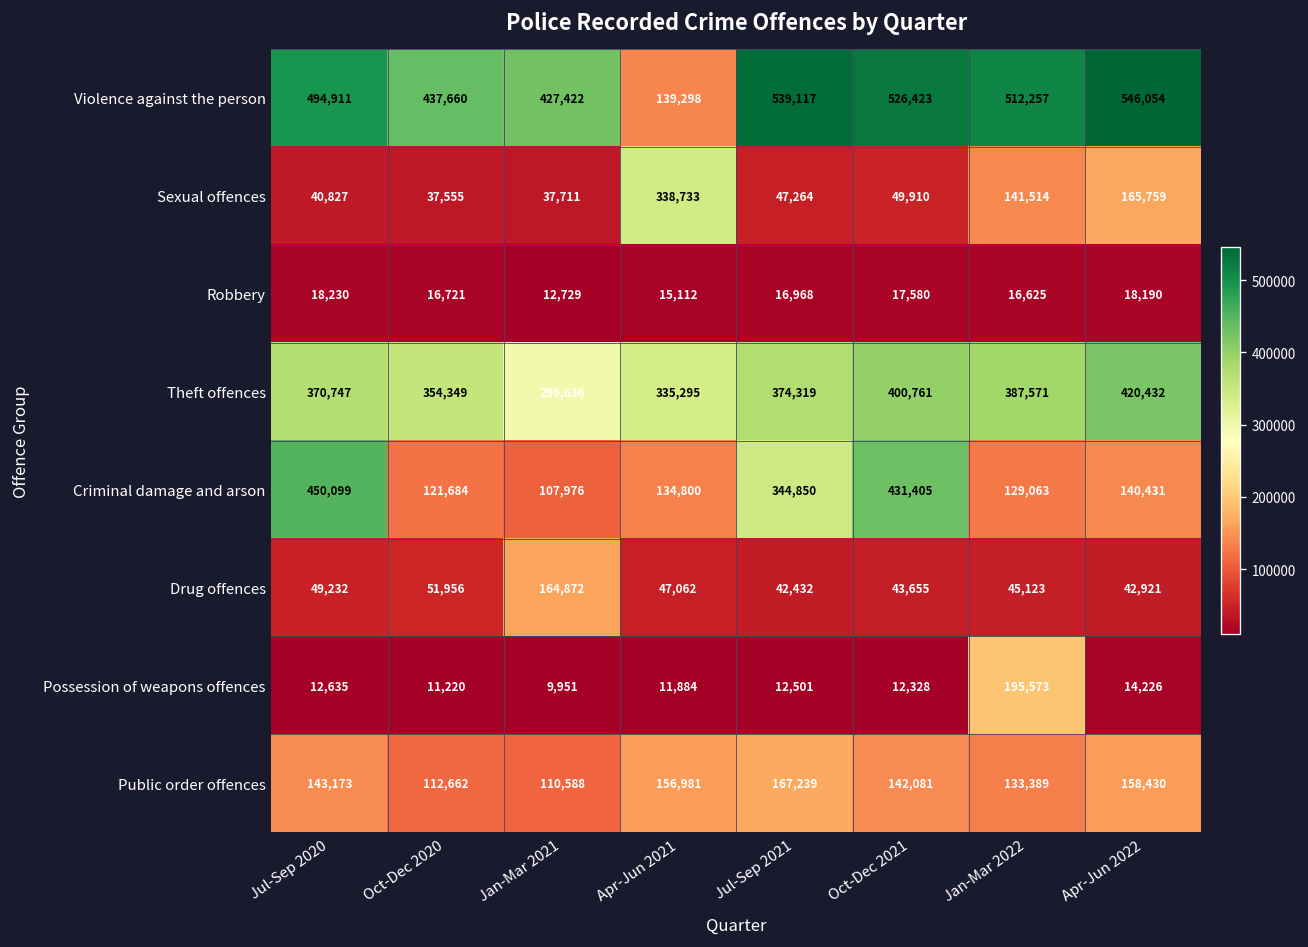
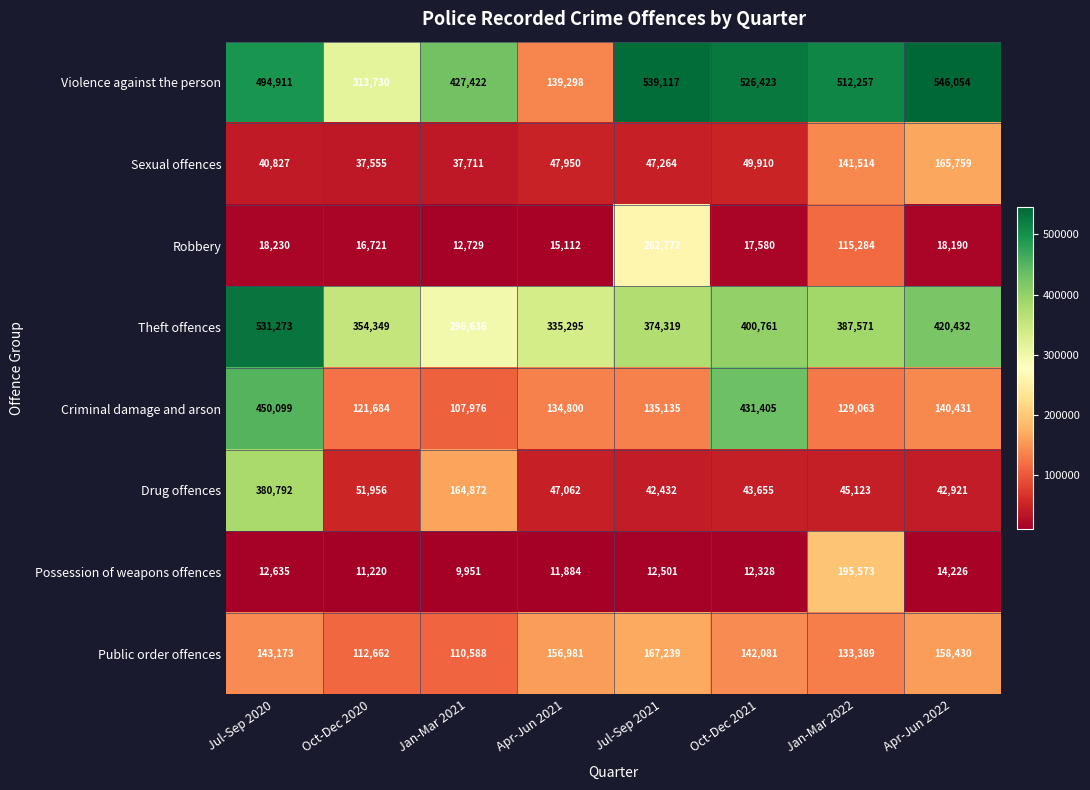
  {
    "Violence against the person": {
      "Jul-Sep 2020": "494,911",
-     "Oct-Dec 2020": "437,660",
+     "Oct-Dec 2020": "313,730",
      "Jan-Mar 2021": "427,422",
      "Apr-Jun 2021": "139,298",
      "Jul-Sep 2021": "539,117",
      "Oct-Dec 2021": "526,423",
      "Jan-Mar 2022": "512,257",
      "Apr-Jun 2022": "546,054"
    },
    "Sexual offences": {
      "Jul-Sep 2020": "40,827",
      "Oct-Dec 2020": "37,555",
      "Jan-Mar 2021": "37,711",
-     "Apr-Jun 2021": "338,733",
+     "Apr-Jun 2021": "47,950",
      "Jul-Sep 2021": "47,264",
      "Oct-Dec 2021": "49,910",
      "Jan-Mar 2022": "141,514",
      "Apr-Jun 2022": "165,759"
    },
    "Robbery": {
      "Jul-Sep 2020": "18,230",
      "Oct-Dec 2020": "16,721",
      "Jan-Mar 2021": "12,729",
      "Apr-Jun 2021": "15,112",
-     "Jul-Sep 2021": "16,968",
+     "Jul-Sep 2021": "262,772",
      "Oct-Dec 2021": "17,580",
-     "Jan-Mar 2022": "16,625",
+     "Jan-Mar 2022": "115,284",
      "Apr-Jun 2022": "18,190"
    },
    "Theft offences": {
-     "Jul-Sep 2020": "370,747",
+     "Jul-Sep 2020": "531,273",
      "Oct-Dec 2020": "354,349",
      "Jan-Mar 2021": "296,636",
      "Apr-Jun 2021": "335,295",
      "Jul-Sep 2021": "374,319",
      "Oct-Dec 2021": "400,761",
      "Jan-Mar 2022": "387,571",
      "Apr-Jun 2022": "420,432"
    },
    "Criminal damage and arson": {
      "Jul-Sep 2020": "450,099",
      "Oct-Dec 2020": "121,684",
      "Jan-Mar 2021": "107,976",
      "Apr-Jun 2021": "134,800",
-     "Jul-Sep 2021": "344,850",
+     "Jul-Sep 2021": "135,135",
      "Oct-Dec 2021": "431,405",
      "Jan-Mar 2022": "129,063",
      "Apr-Jun 2022": "140,431"
    },
    "Drug offences": {
-     "Jul-Sep 2020": "49,232",
+     "Jul-Sep 2020": "380,792",
      "Oct-Dec 2020": "51,956",
      "Jan-Mar 2021": "164,872",
      "Apr-Jun 2021": "47,062",
      "Jul-Sep 2021": "42,432",
      "Oct-Dec 2021": "43,655",
      "Jan-Mar 2022": "45,123",
      "Apr-Jun 2022": "42,921"
    },
    "Possession of weapons offences": {
      "Jul-Sep 2020": "12,635",
      "Oct-Dec 2020": "11,220",
      "Jan-Mar 2021": "9,951",
      "Apr-Jun 2021": "11,884",
      "Jul-Sep 2021": "12,501",
      "Oct-Dec 2021": "12,328",
      "Jan-Mar 2022": "195,573",
      "Apr-Jun 2022": "14,226"
    },
    "Public order offences": {
      "Jul-Sep 2020": "143,173",
      "Oct-Dec 2020": "112,662",
      "Jan-Mar 2021": "110,588",
      "Apr-Jun 2021": "156,981",
      "Jul-Sep 2021": "167,239",
      "Oct-Dec 2021": "142,081",
      "Jan-Mar 2022": "133,389",
      "Apr-Jun 2022": "158,430"
    }
  }
